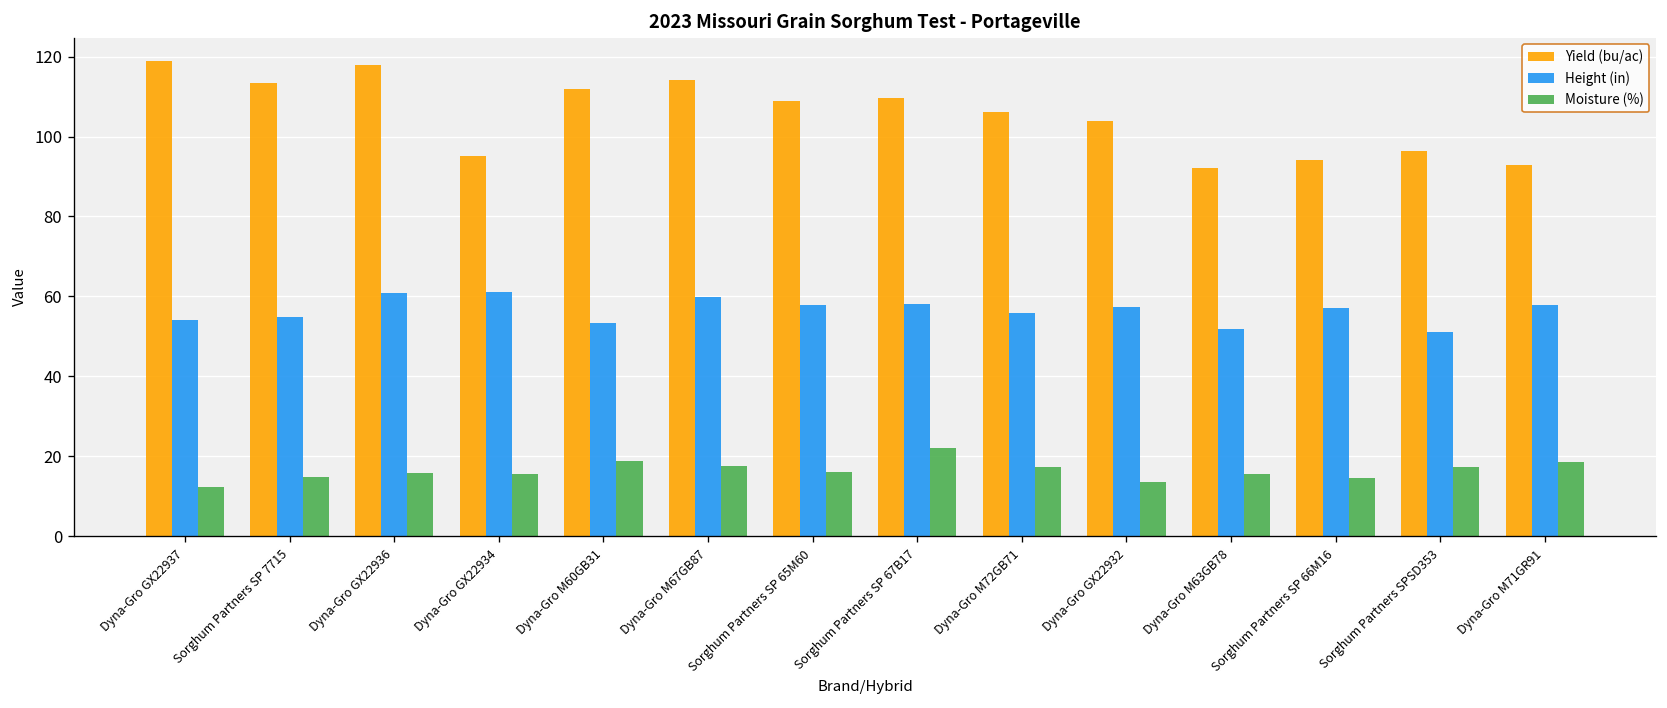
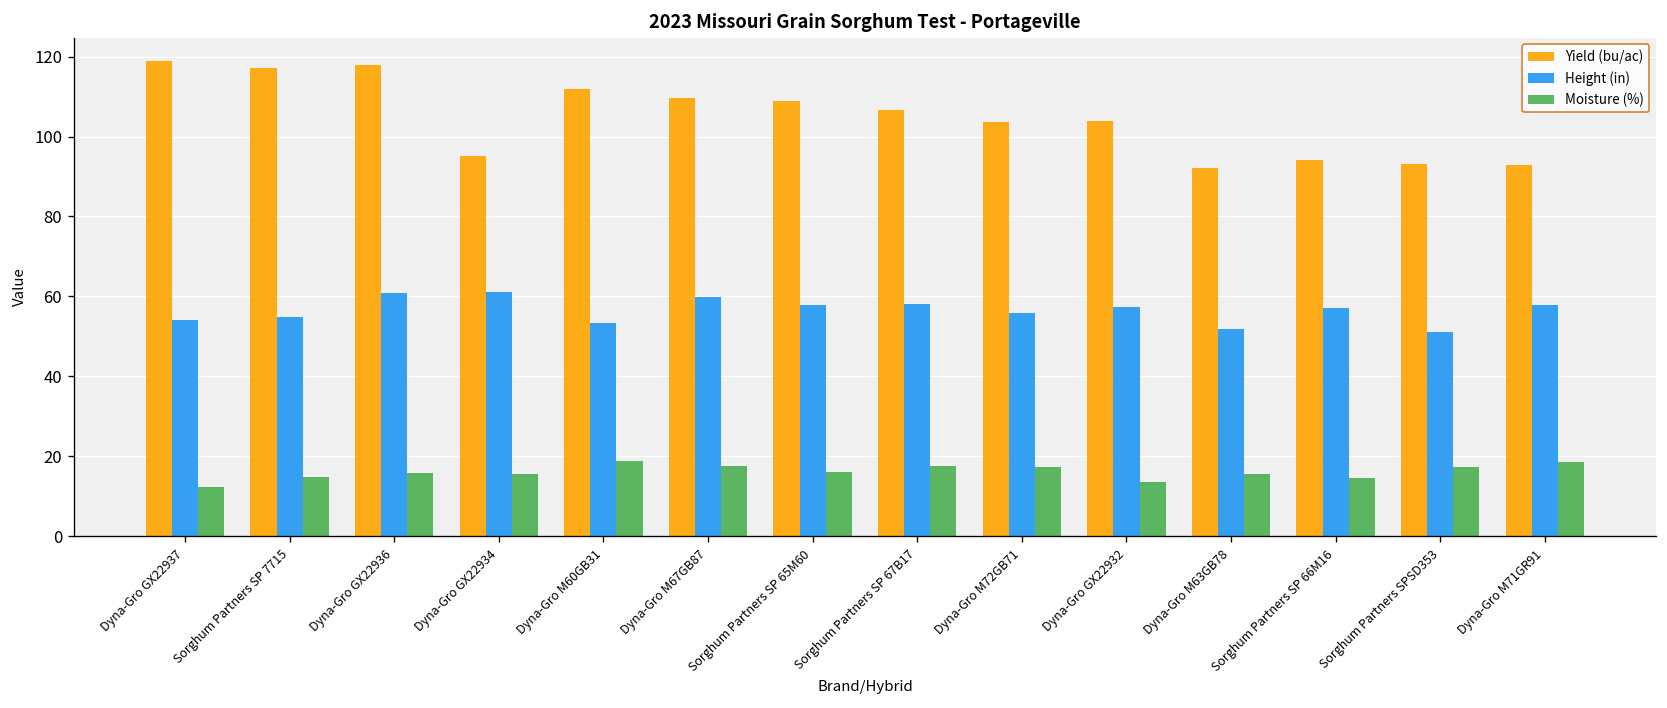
  {
    "Yield (bu/ac)": {
      "Dyna-Gro GX22937": 119,
-     "Sorghum Partners SP 7715": 114,
+     "Sorghum Partners SP 7715": 117,
      "Dyna-Gro GX22936": 118,
      "Dyna-Gro GX22934": 95,
      "Dyna-Gro M60GB31": 112,
-     "Dyna-Gro M67GB87": 114,
+     "Dyna-Gro M67GB87": 110,
      "Sorghum Partners SP 65M60": 109,
-     "Sorghum Partners SP 67B17": 110,
-     "Dyna-Gro M72GB71": 106,
+     "Sorghum Partners SP 67B17": 107,
+     "Dyna-Gro M72GB71": 104,
      "Dyna-Gro GX22932": 104,
      "Dyna-Gro M63GB78": 92,
      "Sorghum Partners SP 66M16": 94,
-     "Sorghum Partners SPSD353": 96,
+     "Sorghum Partners SPSD353": 93,
      "Dyna-Gro M71GR91": 93
    },
    "Height (in)": {
      "Dyna-Gro GX22937": 54,
      "Sorghum Partners SP 7715": 55,
      "Dyna-Gro GX22936": 61,
      "Dyna-Gro GX22934": 61,
      "Dyna-Gro M60GB31": 53,
      "Dyna-Gro M67GB87": 60,
      "Sorghum Partners SP 65M60": 58,
      "Sorghum Partners SP 67B17": 58,
      "Dyna-Gro M72GB71": 56,
      "Dyna-Gro GX22932": 57,
      "Dyna-Gro M63GB78": 52,
      "Sorghum Partners SP 66M16": 57,
      "Sorghum Partners SPSD353": 51,
      "Dyna-Gro M71GR91": 58
    },
    "Moisture (%)": {
      "Dyna-Gro GX22937": 12,
      "Sorghum Partners SP 7715": 15,
      "Dyna-Gro GX22936": 16,
      "Dyna-Gro GX22934": 16,
      "Dyna-Gro M60GB31": 19,
      "Dyna-Gro M67GB87": 18,
      "Sorghum Partners SP 65M60": 16,
-     "Sorghum Partners SP 67B17": 22,
+     "Sorghum Partners SP 67B17": 18,
      "Dyna-Gro M72GB71": 17,
      "Dyna-Gro GX22932": 14,
      "Dyna-Gro M63GB78": 16,
      "Sorghum Partners SP 66M16": 15,
      "Sorghum Partners SPSD353": 17,
      "Dyna-Gro M71GR91": 19
    }
  }
